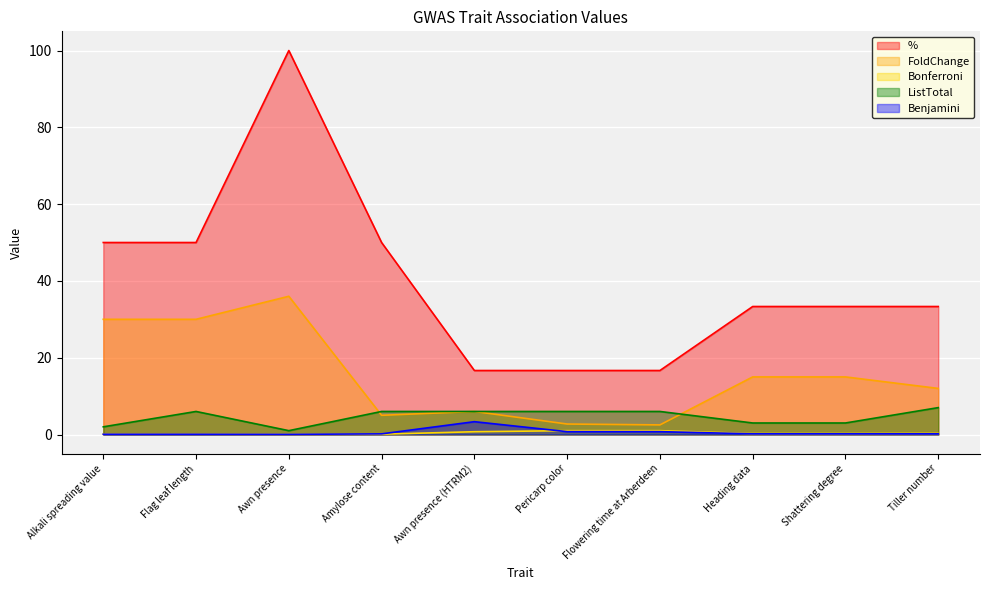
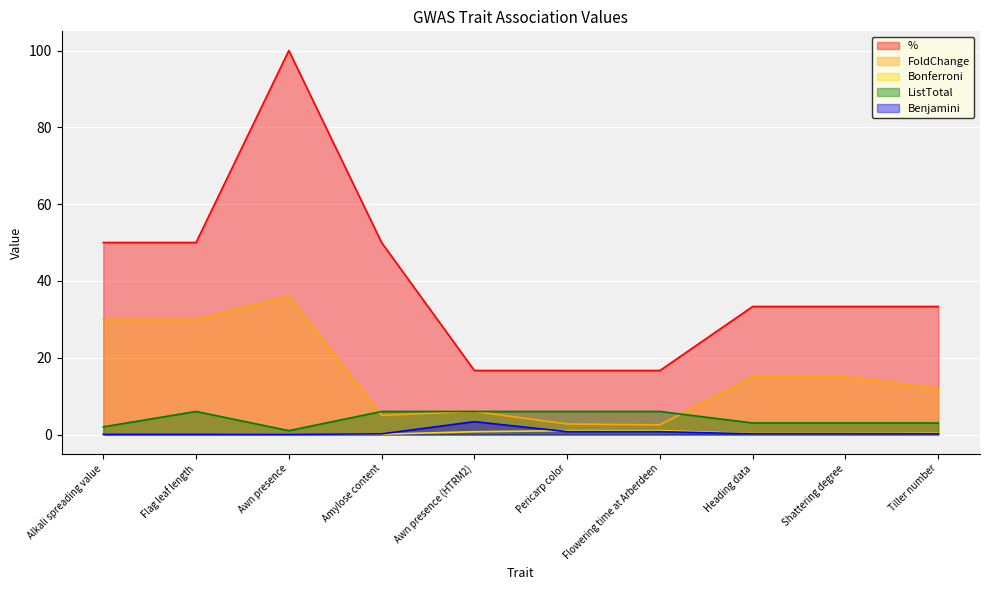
  {
    "%": {
      "Alkali spreading value": 50,
      "Flag leaf length": 50,
      "Awn presence": 100,
      "Amylose content": 50,
      "Awn presence (HTRM2)": 17,
      "Pericarp color": 17,
      "Flowering time at Arberdeen": 17,
      "Heading data": 33,
      "Shattering degree": 33,
      "Tiller number": 33
    },
    "ListTotal": {
      "Alkali spreading value": 2,
      "Flag leaf length": 6,
      "Awn presence": 1,
      "Amylose content": 6,
      "Pericarp color": 6,
      "Flowering time at Arberdeen": 6,
      "Heading data": 3,
      "Shattering degree": 3,
-     "Tiller number": 7
+     "Tiller number": 3
    },
    "Benjamini": {
      "Awn presence (HTRM2)": 3
    }
  }
